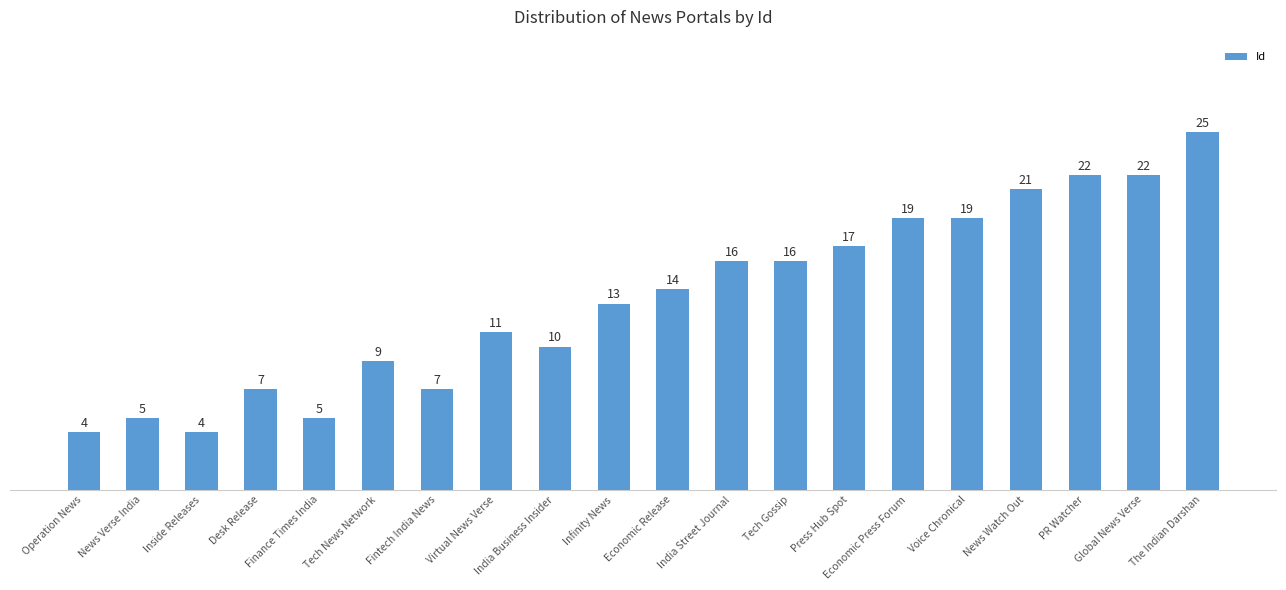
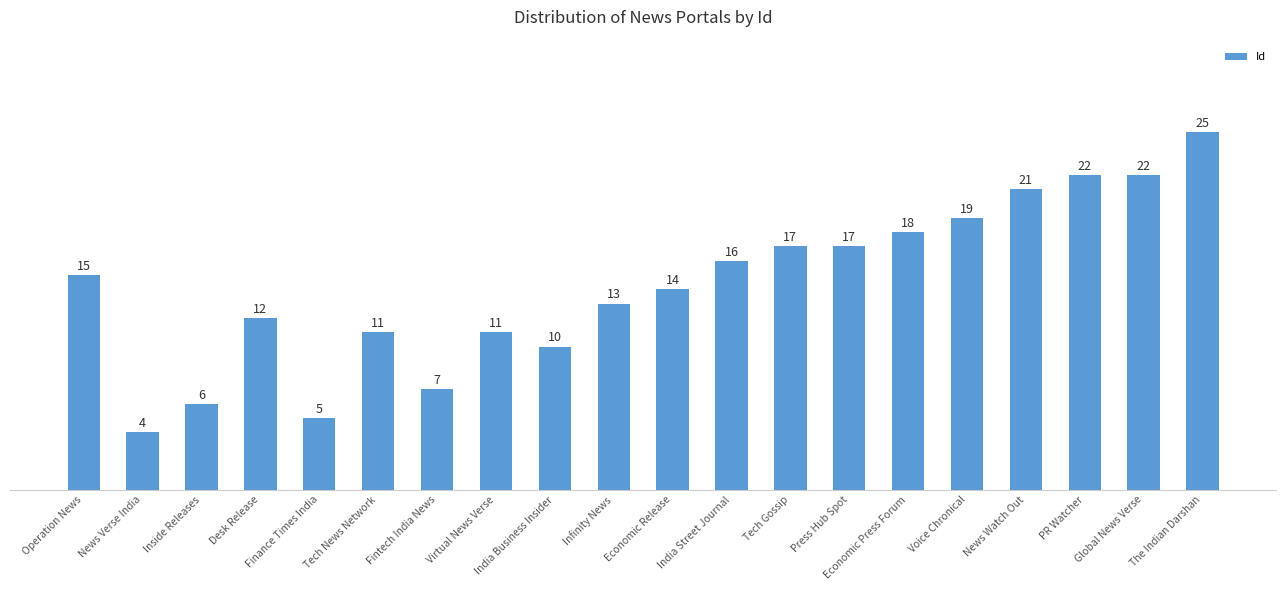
  {
-   "Operation News": 4,
-   "News Verse India": 5,
-   "Inside Releases": 4,
-   "Desk Release": 7,
+   "Operation News": 15,
+   "News Verse India": 4,
+   "Inside Releases": 6,
+   "Desk Release": 12,
    "Finance Times India": 5,
-   "Tech News Network": 9,
+   "Tech News Network": 11,
    "Fintech India News": 7,
    "Virtual News Verse": 11,
    "India Business Insider": 10,
    "Infinity News": 13,
    "Economic Release": 14,
    "India Street Journal": 16,
-   "Tech Gossip": 16,
+   "Tech Gossip": 17,
    "Press Hub Spot": 17,
-   "Economic Press Forum": 19,
+   "Economic Press Forum": 18,
    "Voice Chronical": 19,
    "News Watch Out": 21,
    "PR Watcher": 22,
    "Global News Verse": 22,
    "The Indian Darshan": 25
  }
